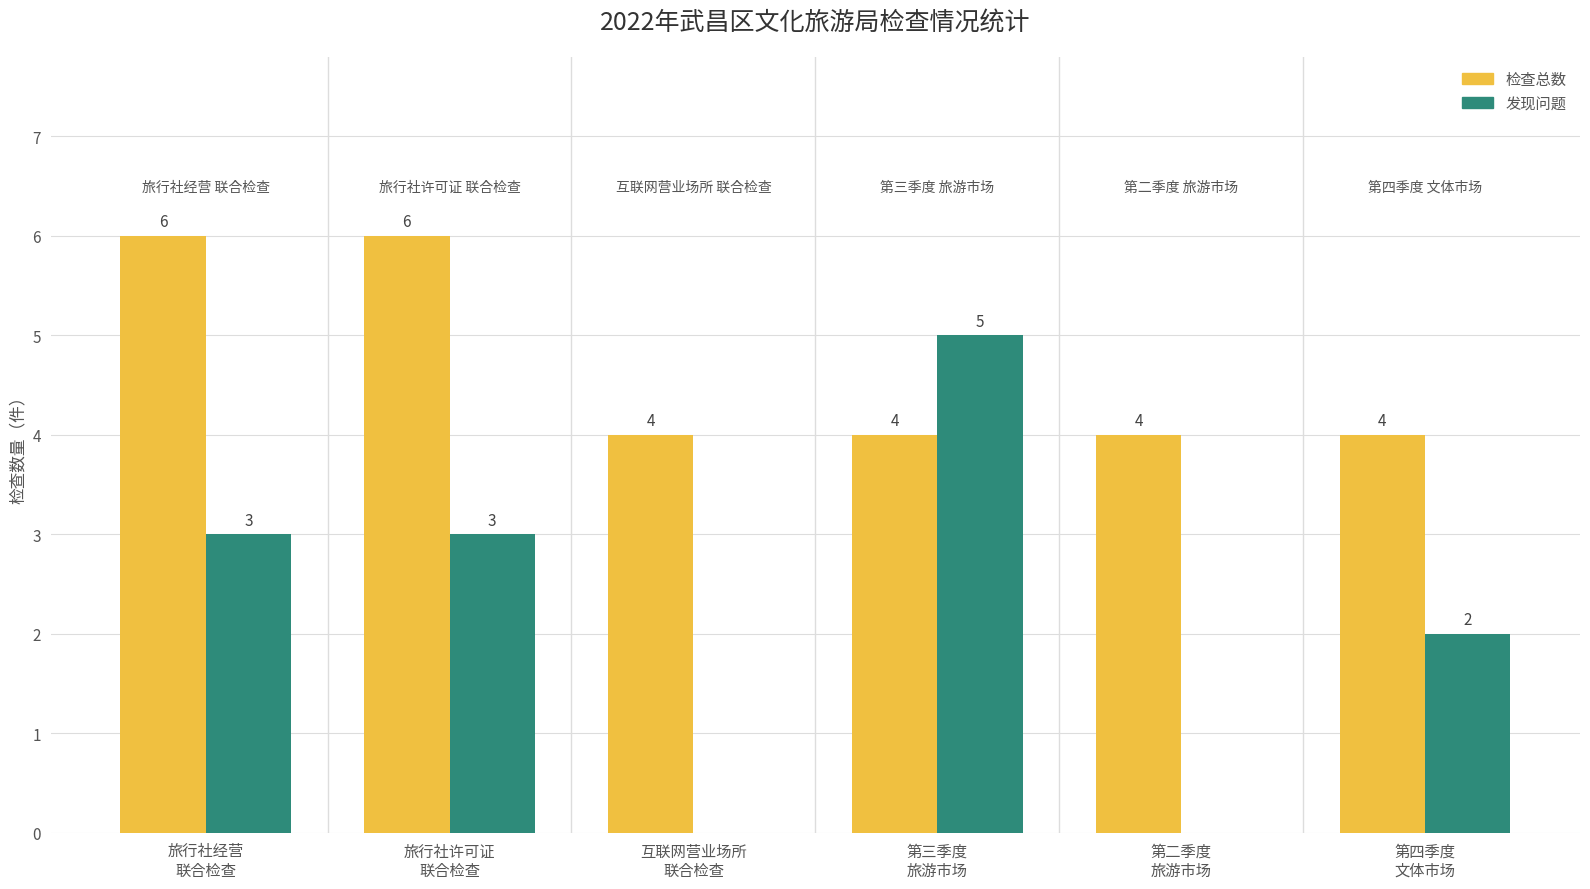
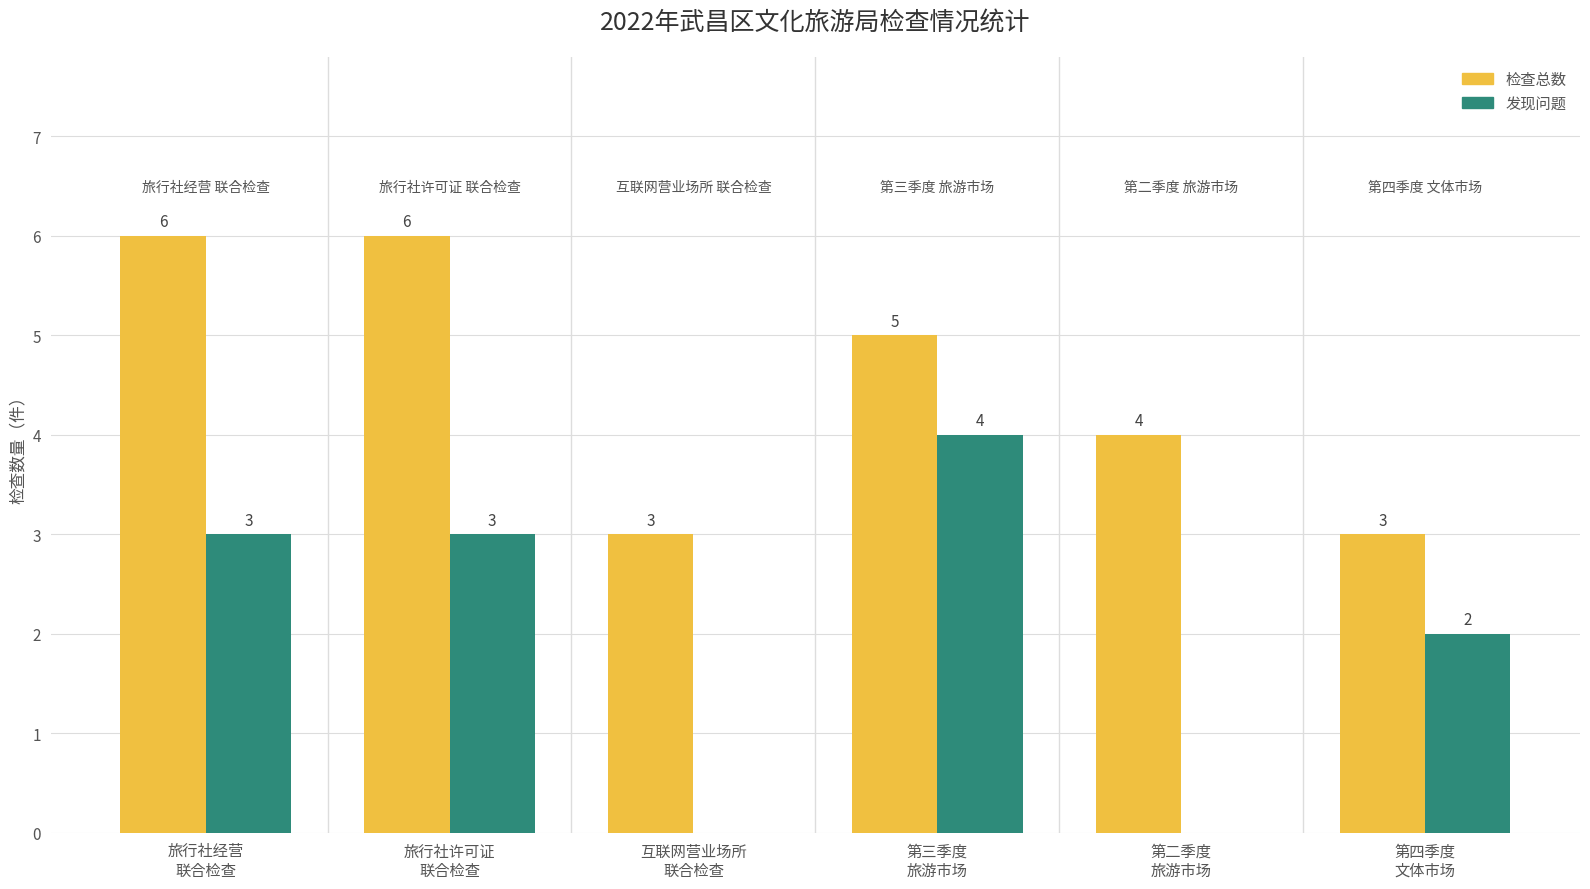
  {
    "检查总数": {
      "旅行社经营 联合检查": 6,
      "旅行社许可证 联合检查": 6,
-     "互联网营业场所 联合检查": 4,
-     "第三季度 旅游市场": 4,
+     "互联网营业场所 联合检查": 3,
+     "第三季度 旅游市场": 5,
      "第二季度 旅游市场": 4,
-     "第四季度 文体市场": 4
+     "第四季度 文体市场": 3
    },
    "发现问题": {
      "旅行社经营 联合检查": 3,
      "旅行社许可证 联合检查": 3,
-     "第三季度 旅游市场": 5,
+     "第三季度 旅游市场": 4,
      "第四季度 文体市场": 2
    }
  }
